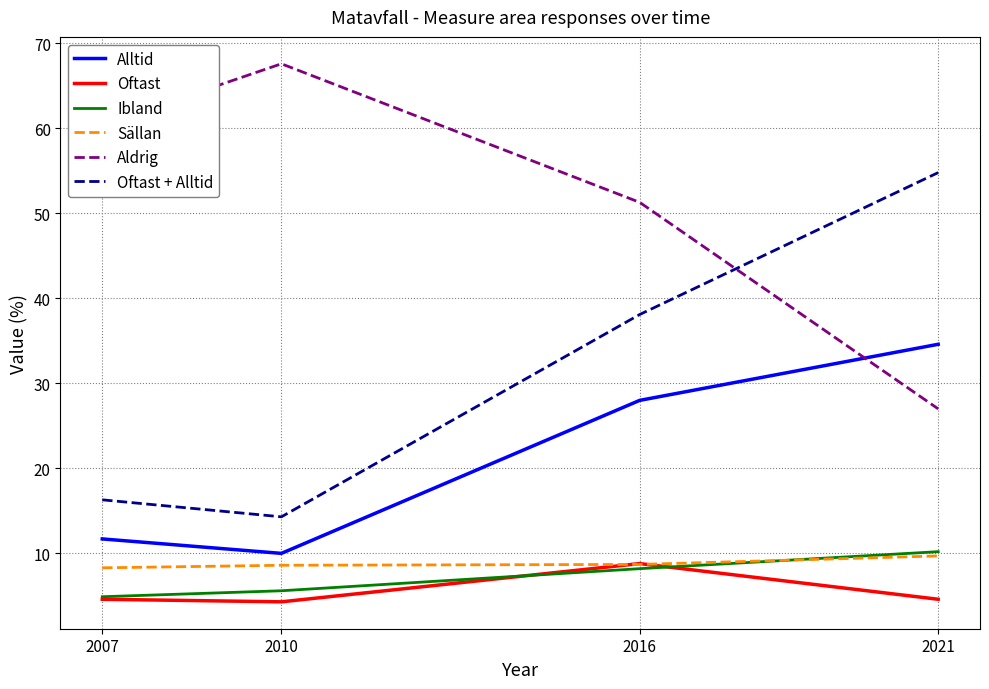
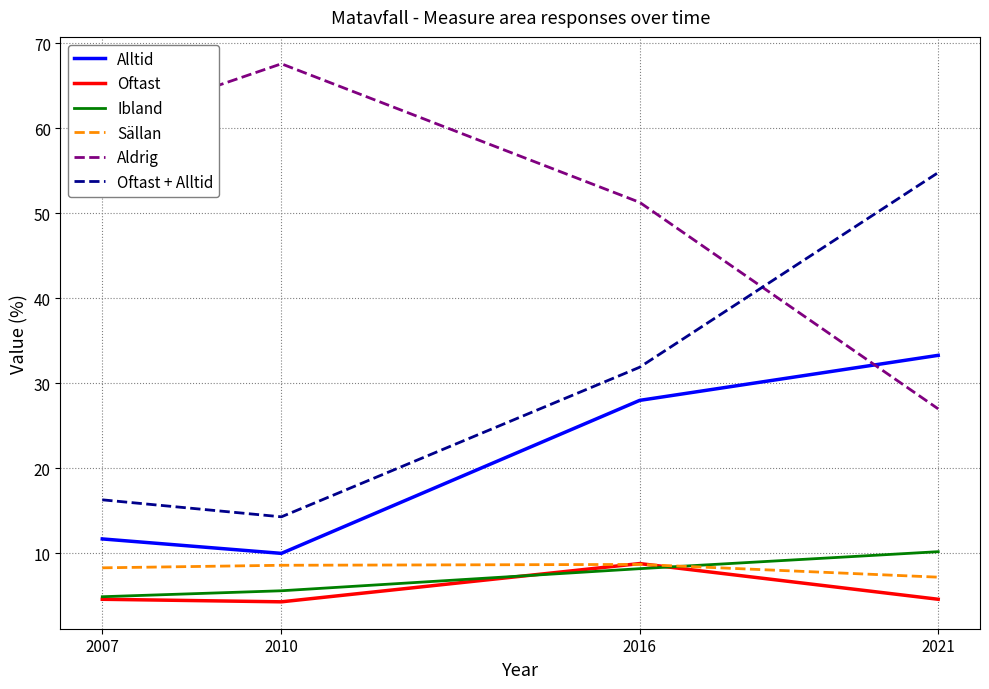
  {
    "Alltid": {
      "2007": 12,
      "2010": 10,
      "2016": 28,
-     "2021": 35
+     "2021": 33
    },
    "Oftast": {
      "2007": 5,
      "2010": 4,
      "2021": 5
    },
    "Ibland": {
      "2007": 5,
      "2010": 6,
      "2016": 8,
      "2021": 10
    },
    "Sällan": {
      "2007": 8,
      "2010": 9,
-     "2021": 10
+     "2021": 7
    },
    "Aldrig": {
      "2010": 68,
      "2016": 51,
      "2021": 27
    },
    "Oftast + Alltid": {
      "2007": 16,
      "2010": 14,
-     "2016": 38,
+     "2016": 32,
      "2021": 55
    }
  }
